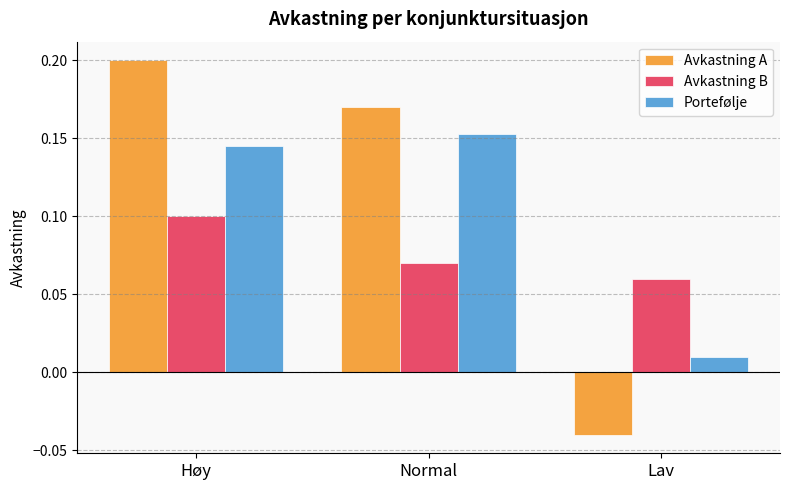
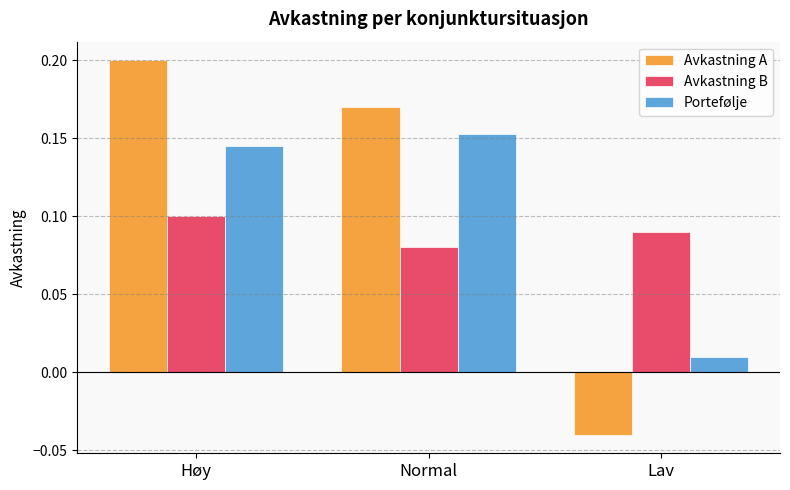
  {
    "Avkastning A": {
      "Høy": 0.20,
      "Normal": 0.17,
      "Lav": -0.04
    },
    "Avkastning B": {
      "Høy": 0.10,
-     "Normal": 0.07,
-     "Lav": 0.06
+     "Normal": 0.08,
+     "Lav": 0.09
    },
    "Portefølje": {
      "Høy": 0.145,
      "Normal": 0.153,
      "Lav": 0.01
    }
  }
